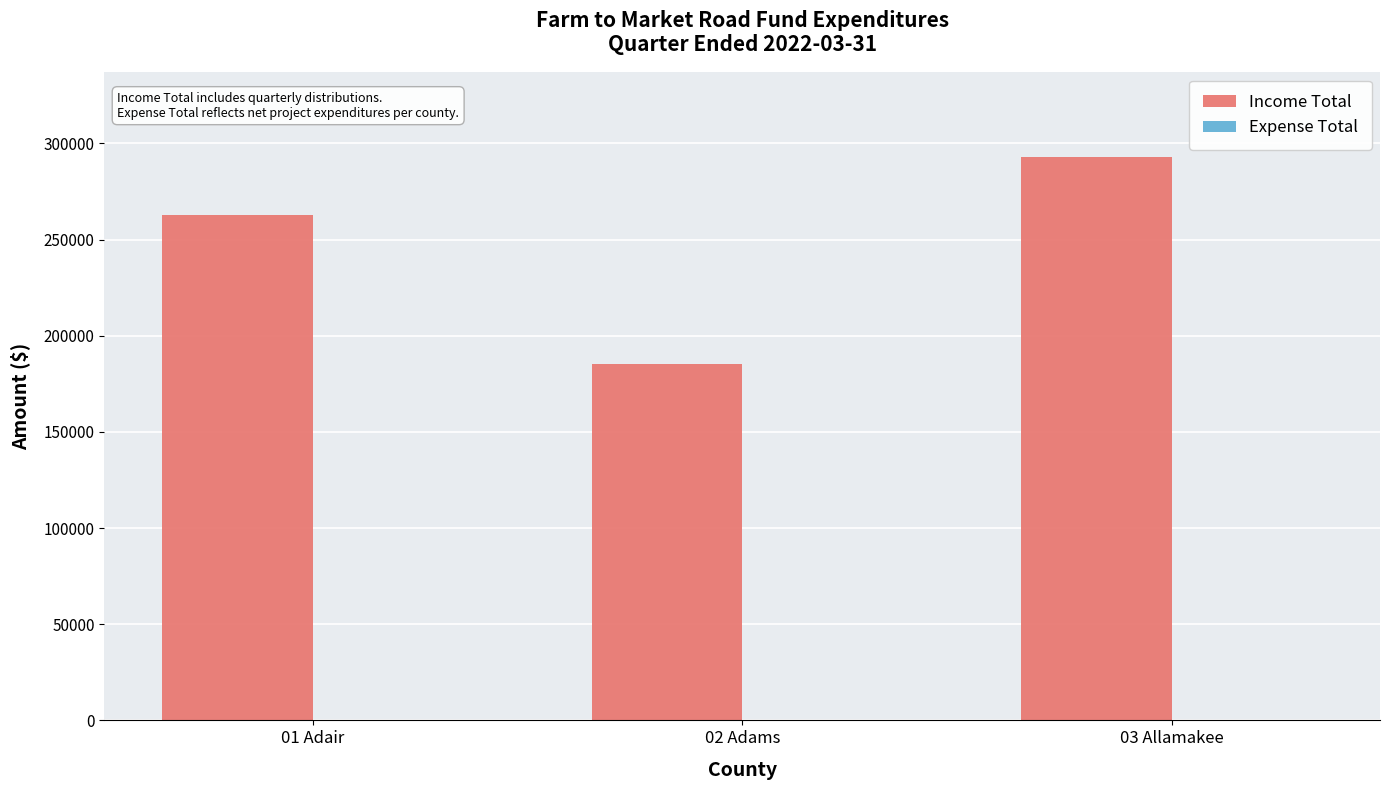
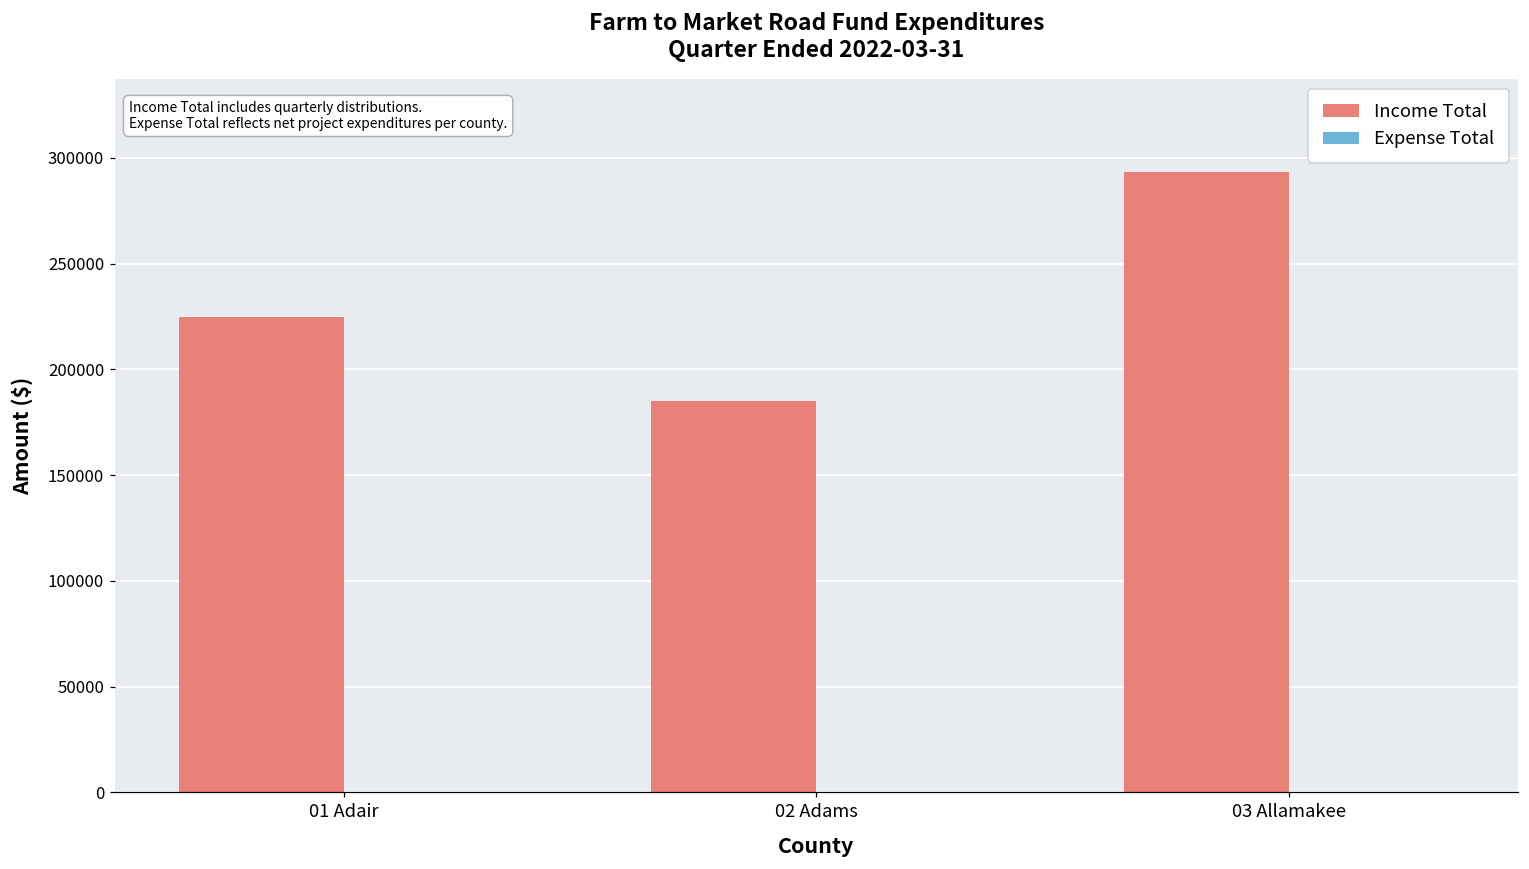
  {
    "Income Total": {
-     "01 Adair": 263000,
+     "01 Adair": 225000,
      "02 Adams": 185000,
      "03 Allamakee": 293000
    },
    "Expense Total": {
      "01 Adair": 0,
      "02 Adams": 0,
      "03 Allamakee": 0
    }
  }
